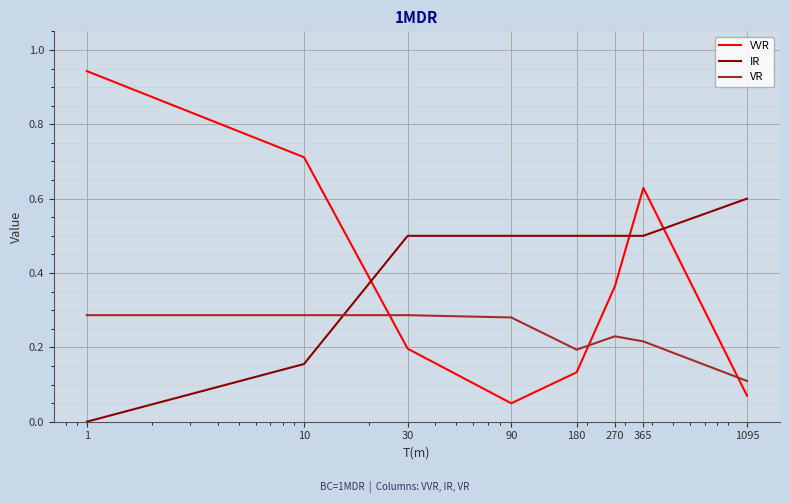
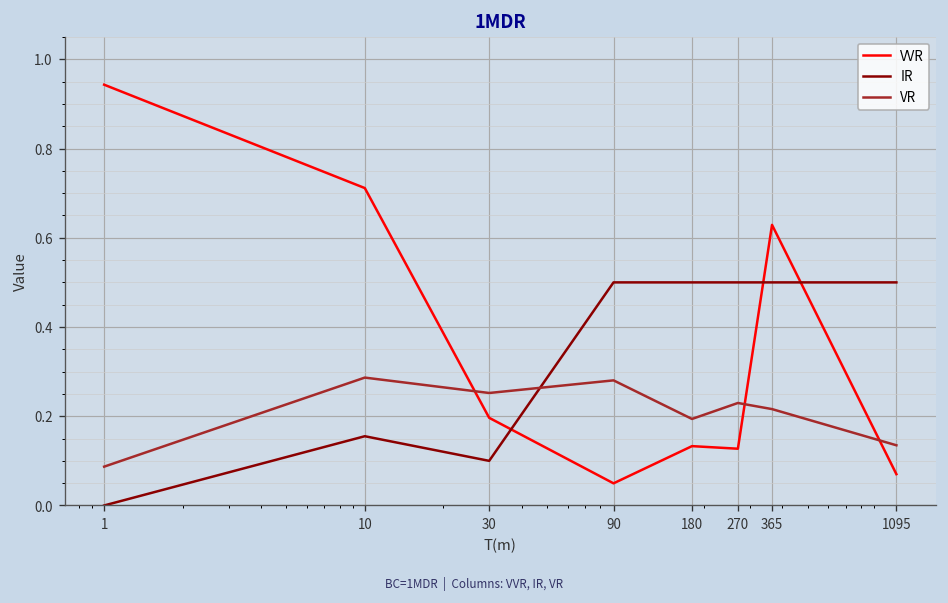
  {
    "VVR": {
      "1": 0.94,
      "10": 0.71,
      "30": 0.20,
      "90": 0.05,
      "180": 0.13,
-     "270": 0.36,
+     "270": 0.13,
      "365": 0.63,
      "1095": 0.07
    },
    "IR": {
      "1": 0.0,
      "10": 0.16,
-     "30": 0.5,
+     "30": 0.1,
      "90": 0.5,
      "180": 0.5,
      "270": 0.5,
      "365": 0.5,
-     "1095": 0.6
+     "1095": 0.5
    },
    "VR": {
-     "1": 0.29,
+     "1": 0.09,
      "10": 0.29,
-     "30": 0.29,
+     "30": 0.25,
      "90": 0.28,
      "180": 0.19,
      "270": 0.23,
      "365": 0.22,
-     "1095": 0.11
+     "1095": 0.13
    }
  }
